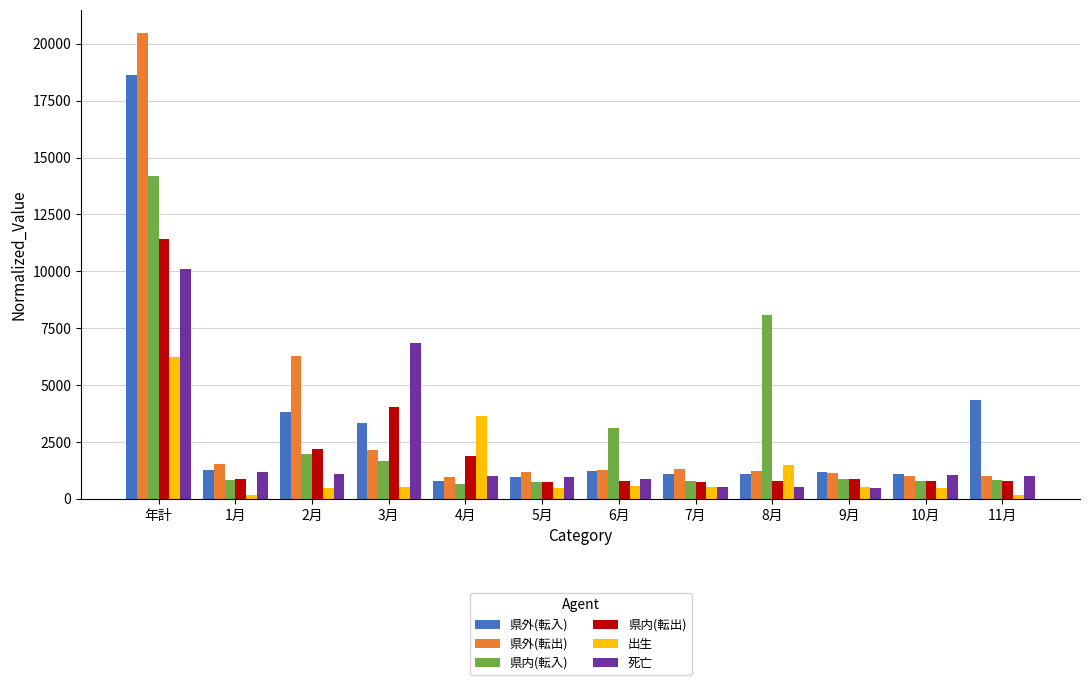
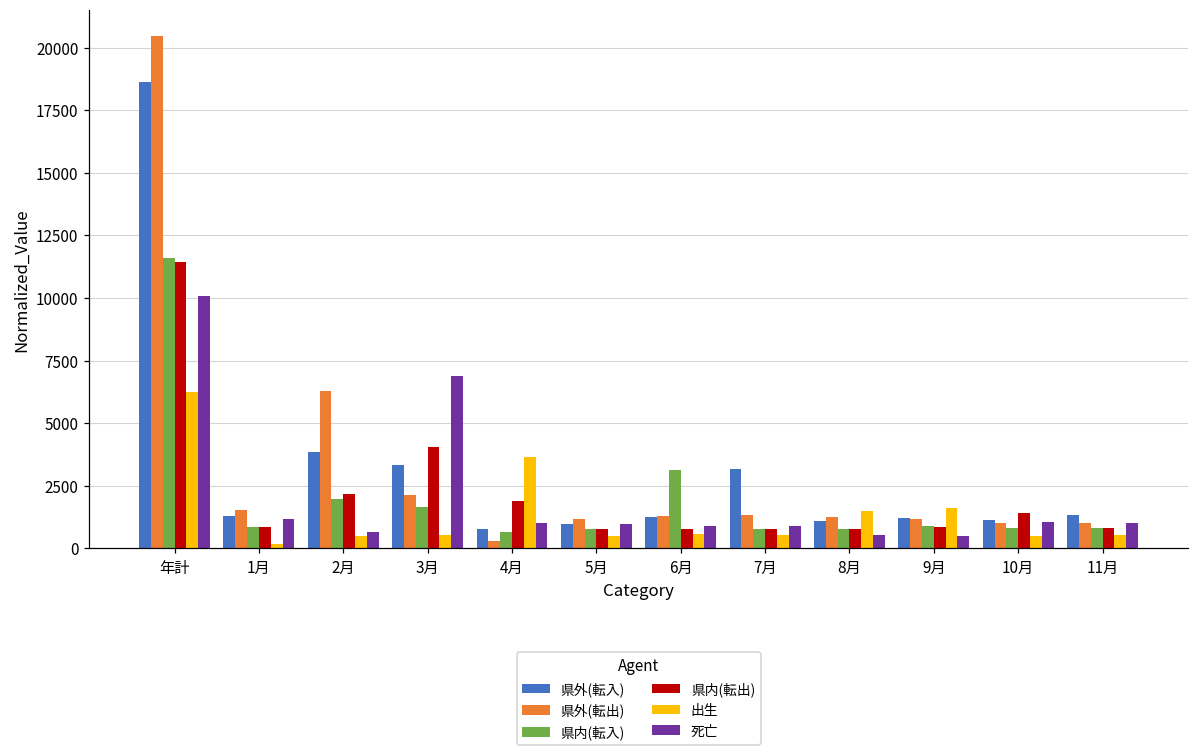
  {
    "県外(転入)": {
      "年計": 18600,
      "1月": 1300,
      "2月": 3800,
      "3月": 3300,
      "4月": 800,
      "5月": 1000,
      "6月": 1200,
-     "7月": 1100,
+     "7月": 3200,
      "8月": 1100,
      "9月": 1200,
      "10月": 1100,
-     "11月": 4300
+     "11月": 1300
    },
    "県外(転出)": {
      "年計": 20500,
      "1月": 1500,
      "2月": 6300,
      "3月": 2100,
-     "4月": 1000,
+     "4月": 300,
      "5月": 1200,
      "6月": 1300,
      "7月": 1300,
      "8月": 1200,
      "9月": 1200,
      "10月": 1000,
      "11月": 1000
    },
    "県内(転入)": {
-     "年計": 14200,
+     "年計": 11600,
      "1月": 800,
      "2月": 2000,
      "3月": 1600,
      "4月": 600,
      "5月": 800,
      "6月": 3100,
      "7月": 800,
-     "8月": 8100,
+     "8月": 800,
      "9月": 900,
      "10月": 800,
      "11月": 800
    },
    "県内(転出)": {
      "年計": 11400,
      "1月": 900,
      "2月": 2200,
      "3月": 4000,
      "4月": 1900,
      "5月": 800,
      "6月": 800,
      "7月": 800,
      "8月": 800,
      "9月": 900,
-     "10月": 800,
+     "10月": 1400,
      "11月": 800
    },
    "出生": {
      "年計": 6300,
      "1月": 200,
      "2月": 500,
      "3月": 500,
      "4月": 3600,
      "5月": 500,
      "6月": 600,
      "7月": 500,
      "8月": 1500,
-     "9月": 500,
+     "9月": 1600,
      "10月": 500,
-     "11月": 200
+     "11月": 500
    },
    "死亡": {
      "年計": 10100,
      "1月": 1200,
-     "2月": 1100,
+     "2月": 700,
      "3月": 6900,
      "4月": 1000,
      "5月": 1000,
      "6月": 900,
-     "7月": 500,
+     "7月": 900,
      "8月": 500,
      "9月": 500,
      "10月": 1100,
      "11月": 1000
    }
  }
